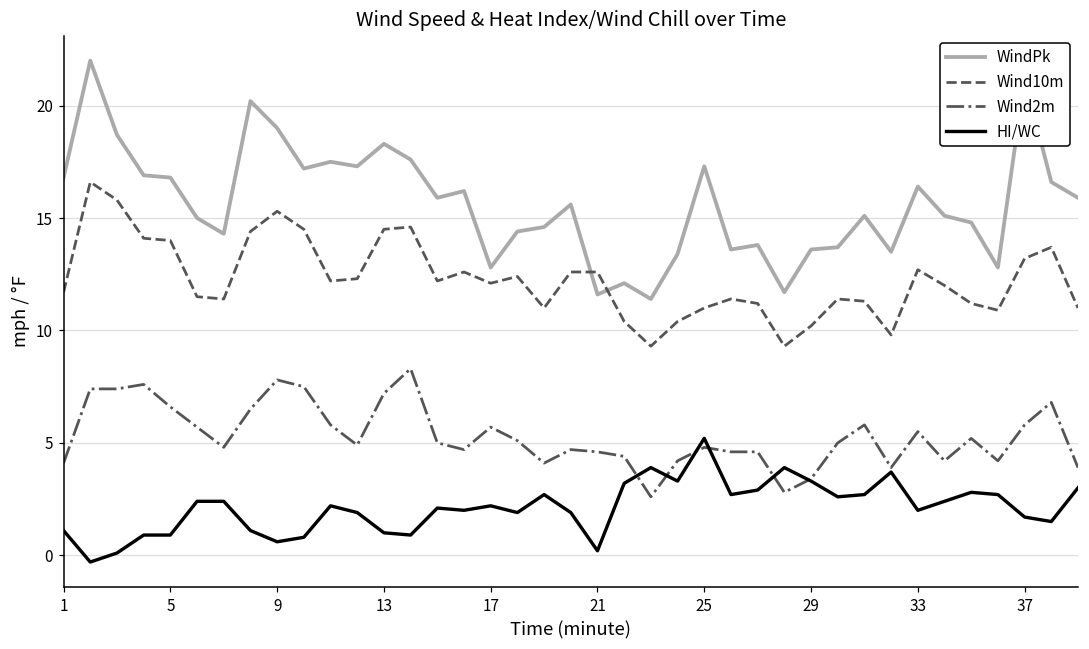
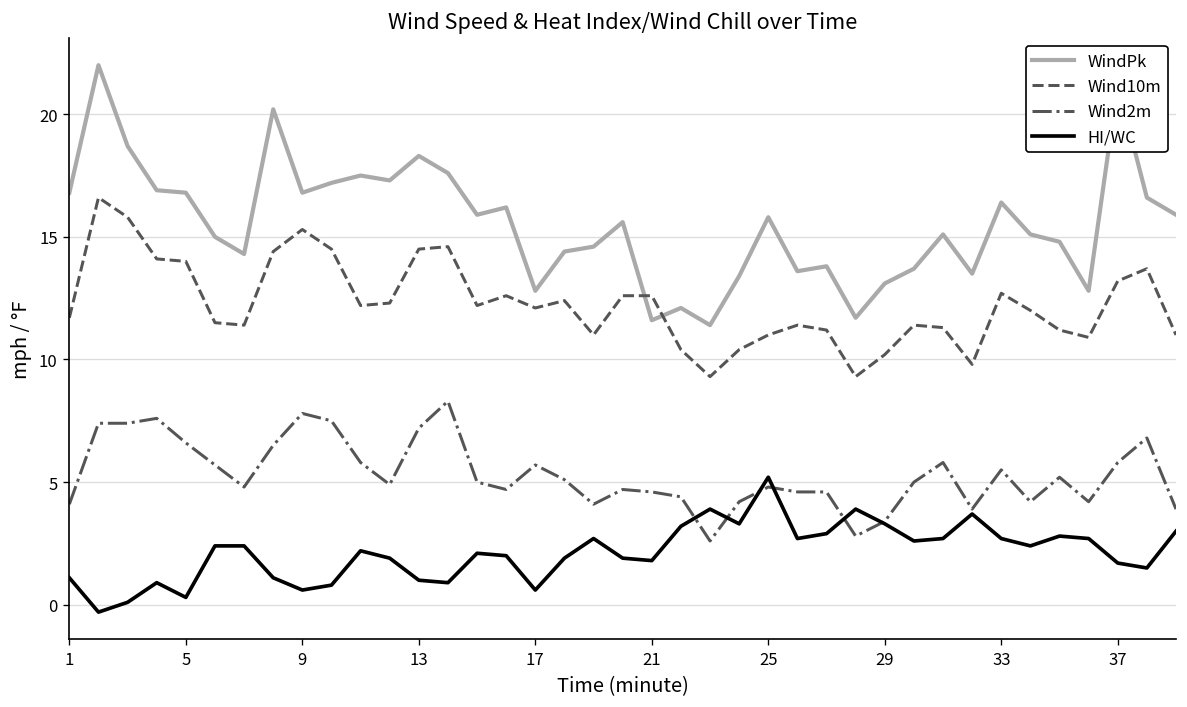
  {
    "WindPk": {
      "1": 16.8,
      "5": 16.8,
-     "9": 19.0,
+     "9": 16.8,
      "13": 18.3,
      "17": 12.8,
      "21": 11.6,
-     "25": 17.3,
-     "29": 13.6,
+     "25": 15.8,
+     "29": 13.1,
      "33": 16.4
    },
    "HI/WC": {
      "1": 1.1,
-     "5": 0.9,
+     "5": 0.3,
      "9": 0.6,
      "13": 1.0,
-     "17": 2.2,
-     "21": 0.2,
+     "17": 0.6,
+     "21": 1.8,
      "25": 5.2,
-     "33": 2.0,
+     "33": 2.7,
      "37": 1.7
    }
  }
